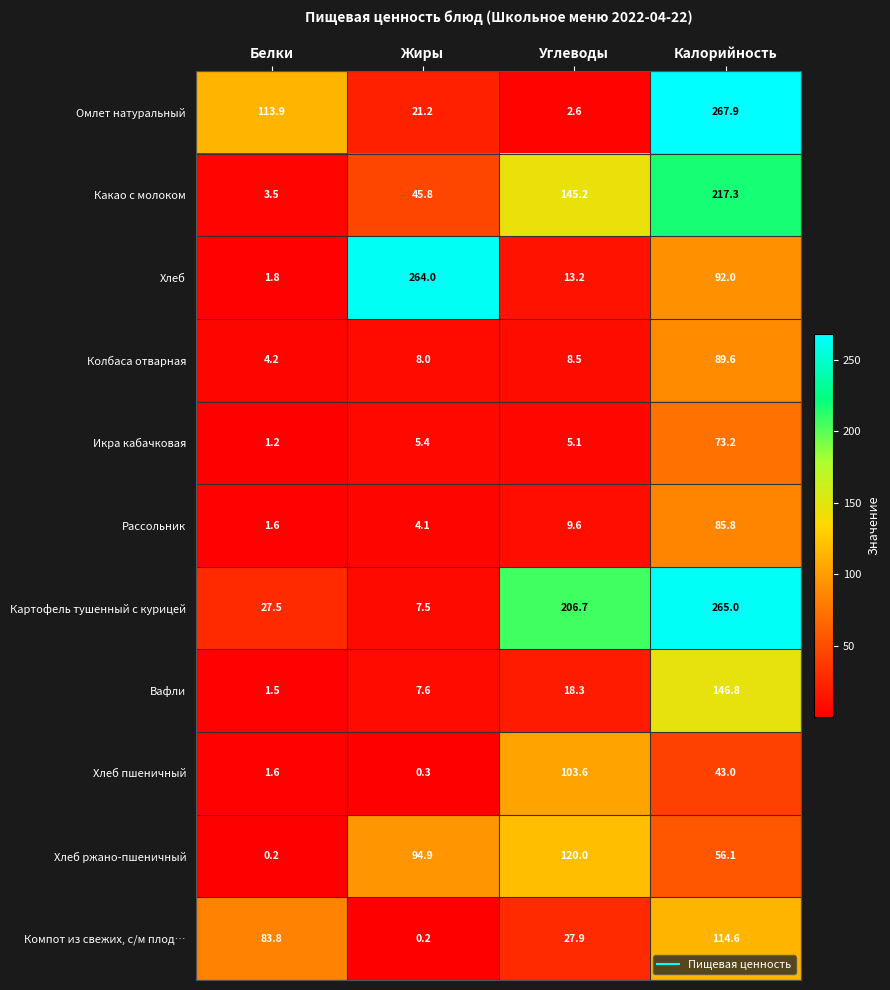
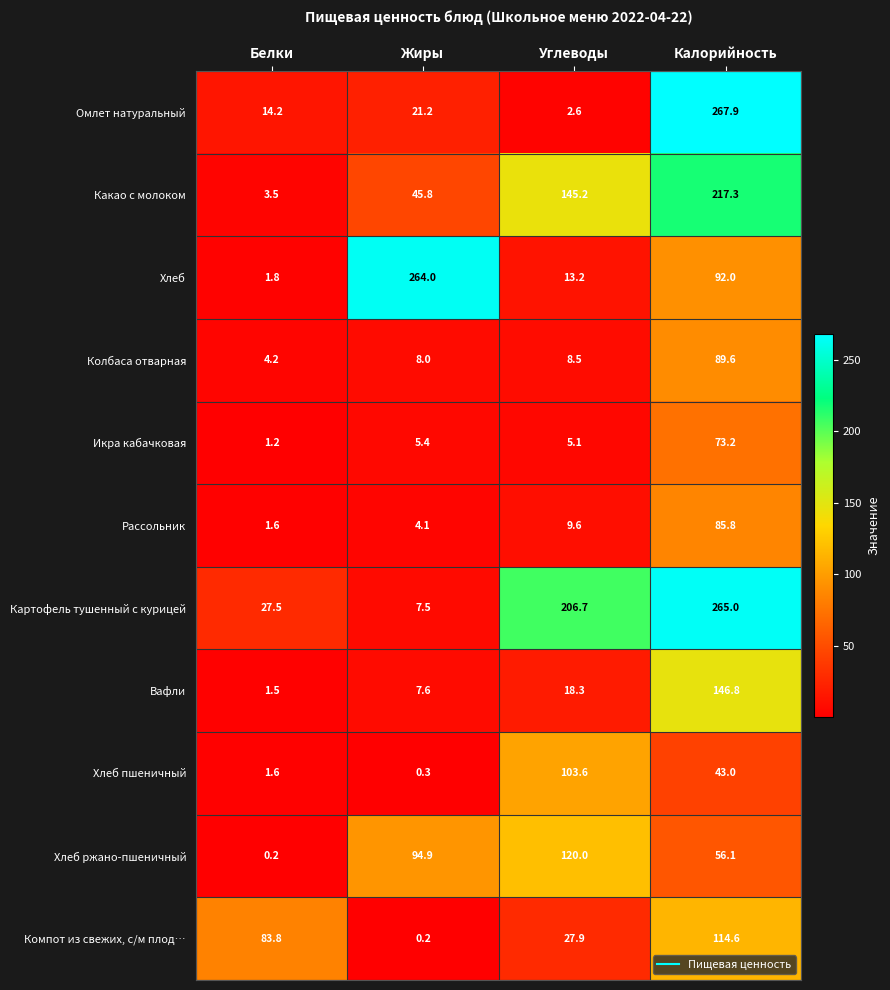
  {
    "Омлет натуральный": {
-     "Белки": 113.9,
+     "Белки": 14.2,
      "Жиры": 21.2,
      "Углеводы": 2.6,
      "Калорийность": 267.9
    },
    "Какао с молоком": {
      "Белки": 3.5,
      "Жиры": 45.8,
      "Углеводы": 145.2,
      "Калорийность": 217.3
    },
    "Хлеб": {
      "Белки": 1.8,
      "Жиры": 264.0,
      "Углеводы": 13.2,
      "Калорийность": 92.0
    },
    "Колбаса отварная": {
      "Белки": 4.2,
      "Жиры": 8.0,
      "Углеводы": 8.5,
      "Калорийность": 89.6
    },
    "Икра кабачковая": {
      "Белки": 1.2,
      "Жиры": 5.4,
      "Углеводы": 5.1,
      "Калорийность": 73.2
    },
    "Рассольник": {
      "Белки": 1.6,
      "Жиры": 4.1,
      "Углеводы": 9.6,
      "Калорийность": 85.8
    },
    "Картофель тушенный с курицей": {
      "Белки": 27.5,
      "Жиры": 7.5,
      "Углеводы": 206.7,
      "Калорийность": 265.0
    },
    "Вафли": {
      "Белки": 1.5,
      "Жиры": 7.6,
      "Углеводы": 18.3,
      "Калорийность": 146.8
    },
    "Хлеб пшеничный": {
      "Белки": 1.6,
      "Жиры": 0.3,
      "Углеводы": 103.6,
      "Калорийность": 43.0
    },
    "Хлеб ржано-пшеничный": {
      "Белки": 0.2,
      "Жиры": 94.9,
      "Углеводы": 120.0,
      "Калорийность": 56.1
    },
    "Компот из свежих, с/м плод…": {
      "Белки": 83.8,
      "Жиры": 0.2,
      "Углеводы": 27.9,
      "Калорийность": 114.6
    }
  }
